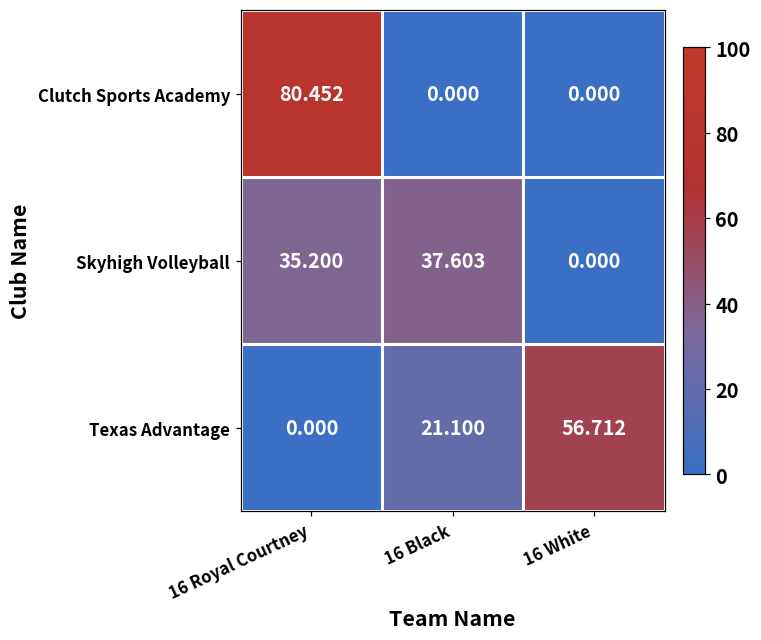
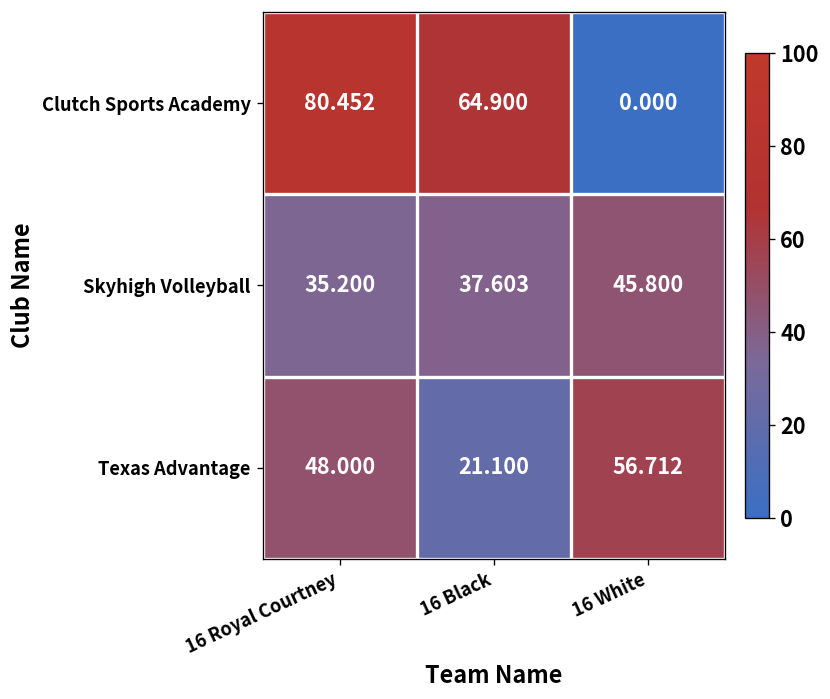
  {
    "Clutch Sports Academy": {
      "16 Royal Courtney": 80.452,
-     "16 Black": 0.000,
+     "16 Black": 64.900,
      "16 White": 0.000
    },
    "Skyhigh Volleyball": {
      "16 Royal Courtney": 35.200,
      "16 Black": 37.603,
-     "16 White": 0.000
+     "16 White": 45.800
    },
    "Texas Advantage": {
-     "16 Royal Courtney": 0.000,
+     "16 Royal Courtney": 48.000,
      "16 Black": 21.100,
      "16 White": 56.712
    }
  }
